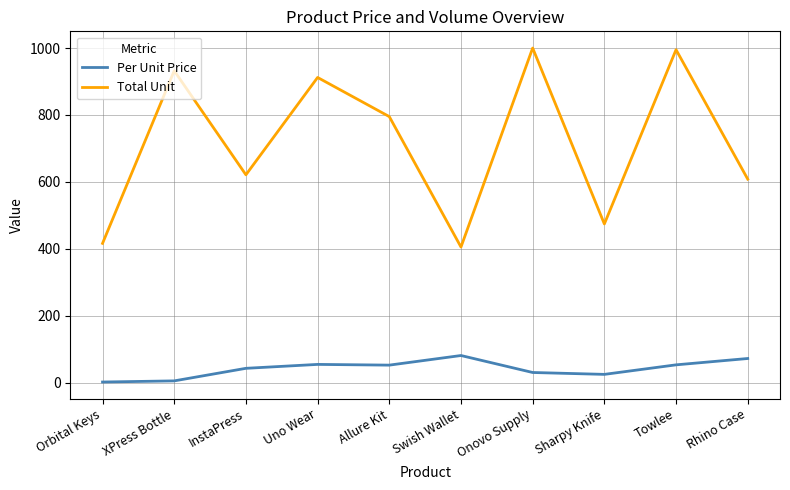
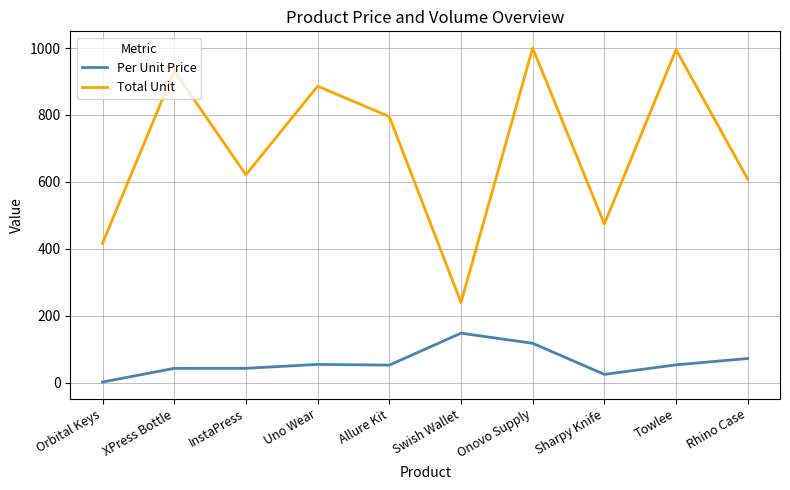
  {
    "Per Unit Price": {
      "Orbital Keys": 0,
-     "XPress Bottle": 0,
+     "XPress Bottle": 40,
      "InstaPress": 40,
      "Uno Wear": 50,
      "Allure Kit": 50,
-     "Swish Wallet": 80,
-     "Onovo Supply": 30,
+     "Swish Wallet": 150,
+     "Onovo Supply": 120,
      "Sharpy Knife": 20,
      "Towlee": 50,
      "Rhino Case": 70
    },
    "Total Unit": {
      "Orbital Keys": 420,
      "InstaPress": 620,
-     "Uno Wear": 910,
+     "Uno Wear": 890,
      "Allure Kit": 800,
-     "Swish Wallet": 410,
+     "Swish Wallet": 240,
      "Onovo Supply": 1000,
      "Sharpy Knife": 470,
      "Towlee": 1000,
      "Rhino Case": 610
    }
  }
